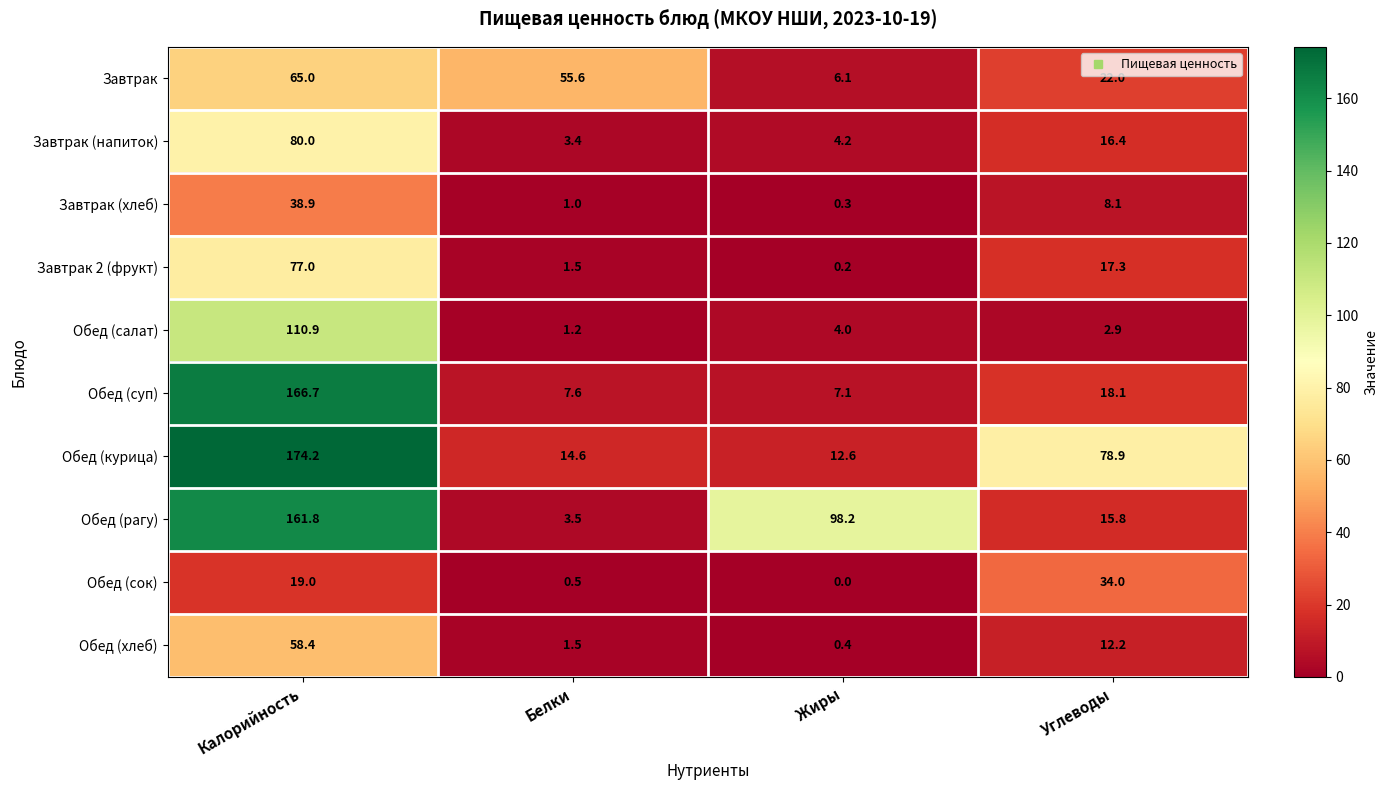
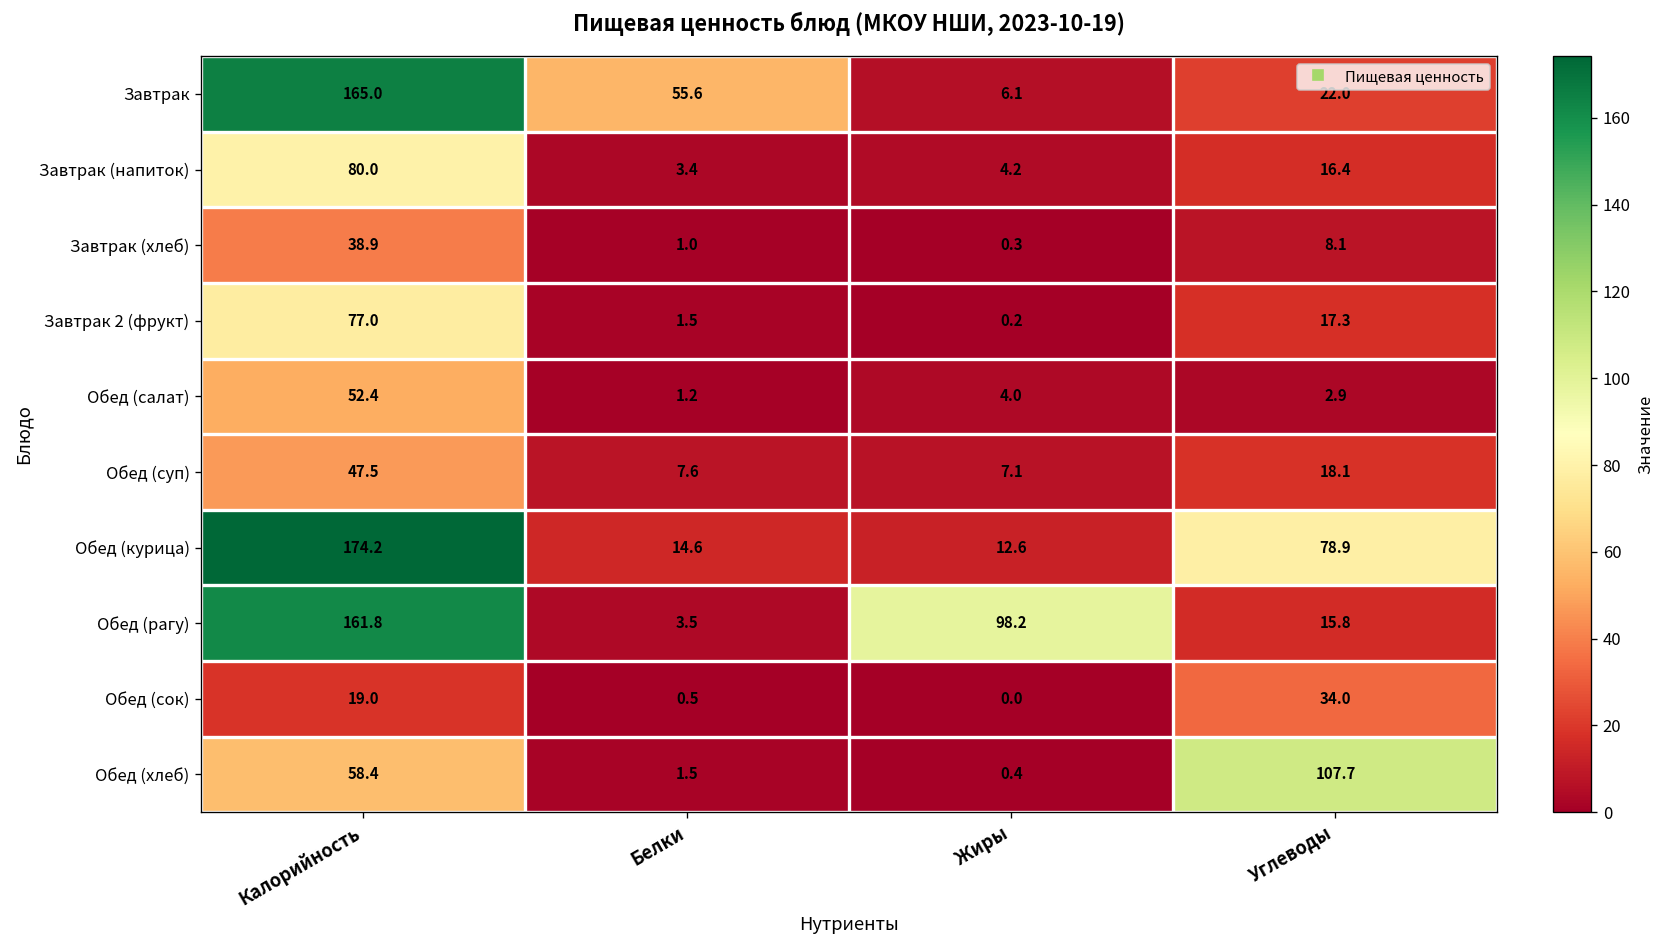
  {
    "Завтрак": {
-     "Калорийность": 65.0,
+     "Калорийность": 165.0,
      "Белки": 55.6,
      "Жиры": 6.1
    },
    "Завтрак (напиток)": {
      "Калорийность": 80.0,
      "Белки": 3.4,
      "Жиры": 4.2,
      "Углеводы": 16.4
    },
    "Завтрак (хлеб)": {
      "Калорийность": 38.9,
      "Белки": 1.0,
      "Жиры": 0.3,
      "Углеводы": 8.1
    },
    "Завтрак 2 (фрукт)": {
      "Калорийность": 77.0,
      "Белки": 1.5,
      "Жиры": 0.2,
      "Углеводы": 17.3
    },
    "Обед (салат)": {
-     "Калорийность": 110.9,
+     "Калорийность": 52.4,
      "Белки": 1.2,
      "Жиры": 4.0,
      "Углеводы": 2.9
    },
    "Обед (суп)": {
-     "Калорийность": 166.7,
+     "Калорийность": 47.5,
      "Белки": 7.6,
      "Жиры": 7.1,
      "Углеводы": 18.1
    },
    "Обед (курица)": {
      "Калорийность": 174.2,
      "Белки": 14.6,
      "Жиры": 12.6,
      "Углеводы": 78.9
    },
    "Обед (рагу)": {
      "Калорийность": 161.8,
      "Белки": 3.5,
      "Жиры": 98.2,
      "Углеводы": 15.8
    },
    "Обед (сок)": {
      "Калорийность": 19.0,
      "Белки": 0.5,
      "Жиры": 0.0,
      "Углеводы": 34.0
    },
    "Обед (хлеб)": {
      "Калорийность": 58.4,
      "Белки": 1.5,
      "Жиры": 0.4,
-     "Углеводы": 12.2
+     "Углеводы": 107.7
    }
  }
